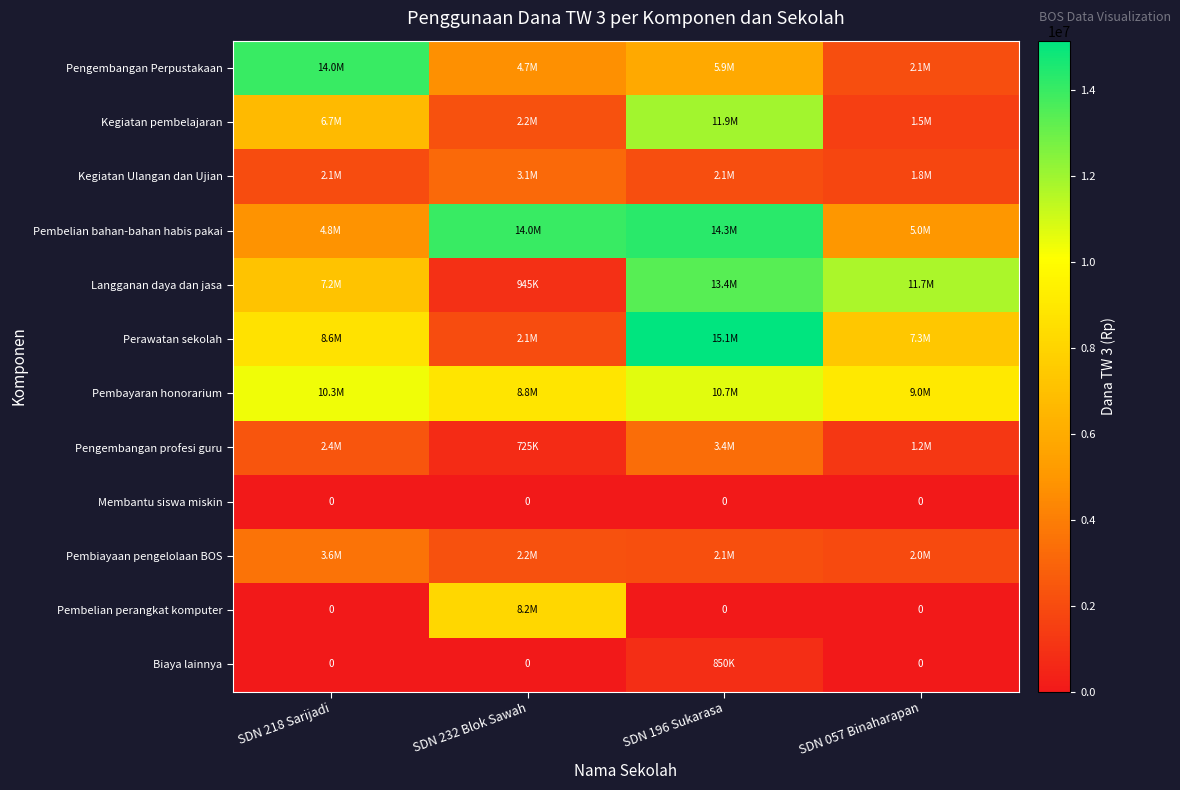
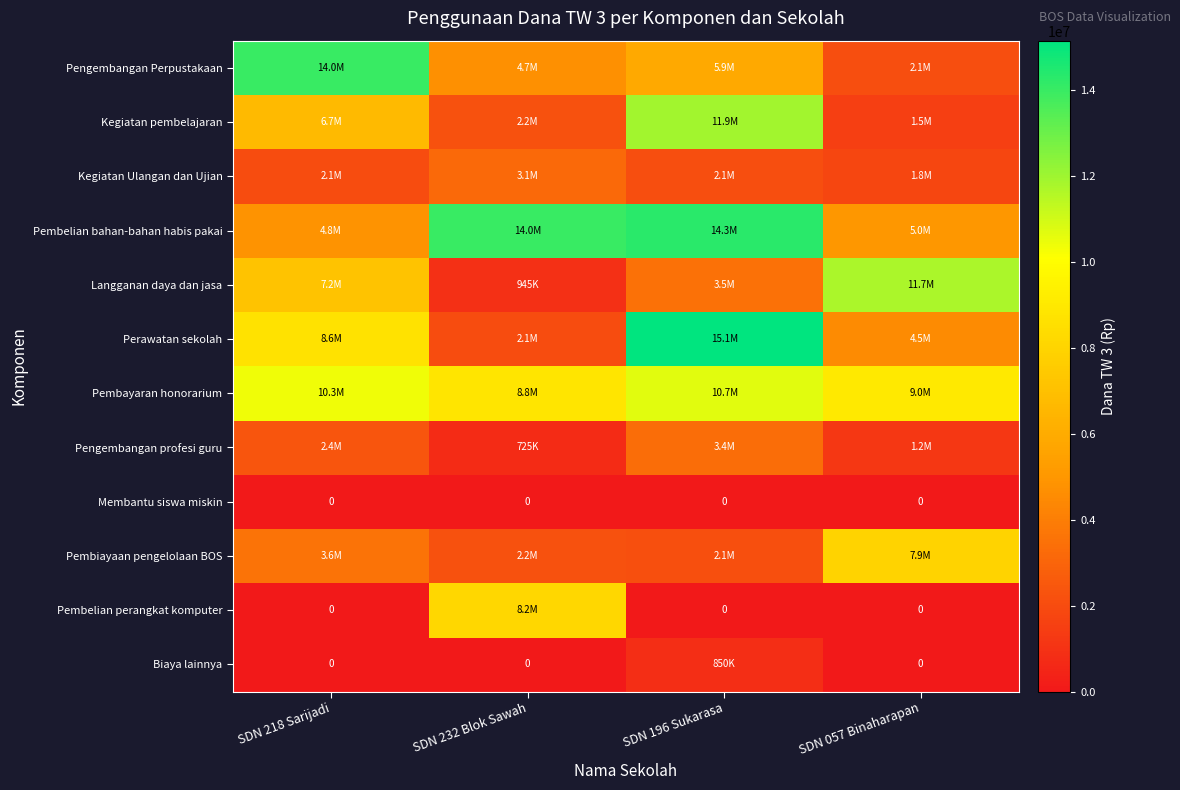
  {
    "Pengembangan Perpustakaan": {
      "SDN 218 Sarijadi": "14.0M",
      "SDN 232 Blok Sawah": "4.7M",
      "SDN 196 Sukarasa": "5.9M",
      "SDN 057 Binaharapan": "2.1M"
    },
    "Kegiatan pembelajaran": {
      "SDN 218 Sarijadi": "6.7M",
      "SDN 232 Blok Sawah": "2.2M",
      "SDN 196 Sukarasa": "11.9M",
      "SDN 057 Binaharapan": "1.5M"
    },
    "Kegiatan Ulangan dan Ujian": {
      "SDN 218 Sarijadi": "2.1M",
      "SDN 232 Blok Sawah": "3.1M",
      "SDN 196 Sukarasa": "2.1M",
      "SDN 057 Binaharapan": "1.8M"
    },
    "Pembelian bahan-bahan habis pakai": {
      "SDN 218 Sarijadi": "4.8M",
      "SDN 232 Blok Sawah": "14.0M",
      "SDN 196 Sukarasa": "14.3M",
      "SDN 057 Binaharapan": "5.0M"
    },
    "Langganan daya dan jasa": {
      "SDN 218 Sarijadi": "7.2M",
      "SDN 232 Blok Sawah": "945K",
-     "SDN 196 Sukarasa": "13.4M",
+     "SDN 196 Sukarasa": "3.5M",
      "SDN 057 Binaharapan": "11.7M"
    },
    "Perawatan sekolah": {
      "SDN 218 Sarijadi": "8.6M",
      "SDN 232 Blok Sawah": "2.1M",
      "SDN 196 Sukarasa": "15.1M",
-     "SDN 057 Binaharapan": "7.3M"
+     "SDN 057 Binaharapan": "4.5M"
    },
    "Pembayaran honorarium": {
      "SDN 218 Sarijadi": "10.3M",
      "SDN 232 Blok Sawah": "8.8M",
      "SDN 196 Sukarasa": "10.7M",
      "SDN 057 Binaharapan": "9.0M"
    },
    "Pengembangan profesi guru": {
      "SDN 218 Sarijadi": "2.4M",
      "SDN 232 Blok Sawah": "725K",
      "SDN 196 Sukarasa": "3.4M",
      "SDN 057 Binaharapan": "1.2M"
    },
    "Membantu siswa miskin": {
      "SDN 218 Sarijadi": "0",
      "SDN 232 Blok Sawah": "0",
      "SDN 196 Sukarasa": "0",
      "SDN 057 Binaharapan": "0"
    },
    "Pembiayaan pengelolaan BOS": {
      "SDN 218 Sarijadi": "3.6M",
      "SDN 232 Blok Sawah": "2.2M",
      "SDN 196 Sukarasa": "2.1M",
-     "SDN 057 Binaharapan": "2.0M"
+     "SDN 057 Binaharapan": "7.9M"
    },
    "Pembelian perangkat komputer": {
      "SDN 218 Sarijadi": "0",
      "SDN 232 Blok Sawah": "8.2M",
      "SDN 196 Sukarasa": "0",
      "SDN 057 Binaharapan": "0"
    },
    "Biaya lainnya": {
      "SDN 218 Sarijadi": "0",
      "SDN 232 Blok Sawah": "0",
      "SDN 196 Sukarasa": "850K",
      "SDN 057 Binaharapan": "0"
    }
  }
